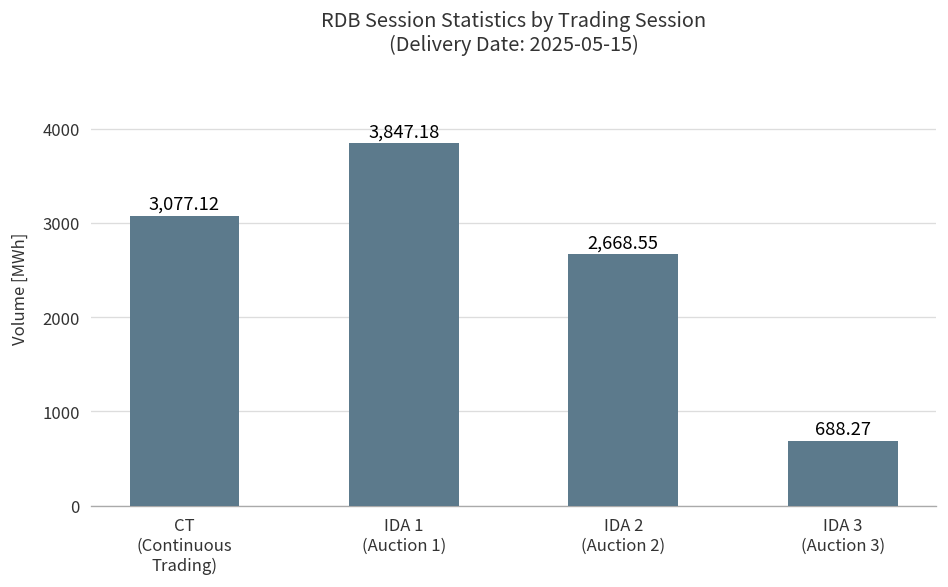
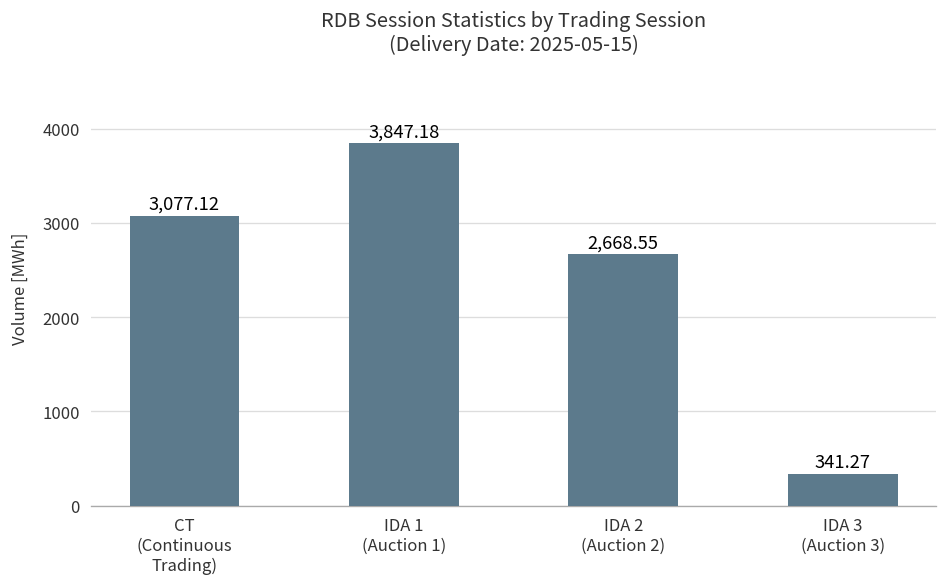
  {
    "CT (Continuous Trading)": "3,077.12",
    "IDA 1 (Auction 1)": "3,847.18",
    "IDA 2 (Auction 2)": "2,668.55",
-   "IDA 3 (Auction 3)": "688.27"
+   "IDA 3 (Auction 3)": "341.27"
  }
